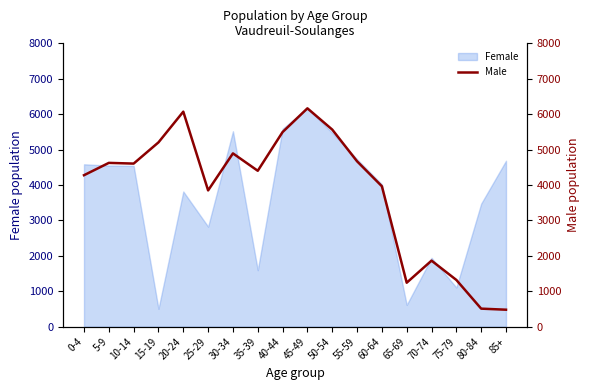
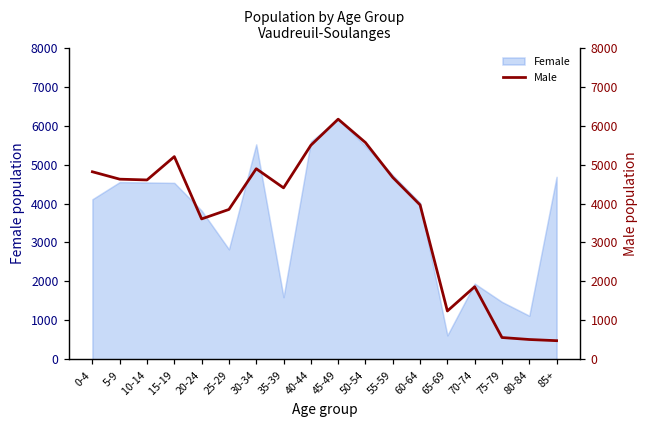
  {
    "Female": {
-     "0-4": 4600,
+     "0-4": 4100,
      "5-9": 4600,
      "10-14": 4500,
-     "15-19": 500,
+     "15-19": 4500,
      "20-24": 3800,
      "25-29": 2800,
      "30-34": 5500,
      "35-39": 1600,
      "40-44": 5600,
      "45-49": 6200,
      "50-54": 5500,
      "55-59": 4700,
      "60-64": 4000,
      "65-69": 600,
      "70-74": 1900,
-     "75-79": 1100,
-     "80-84": 3500,
+     "75-79": 1500,
+     "80-84": 1100,
      "85+": 4700
    },
    "Male": {
-     "0-4": 4300,
+     "0-4": 4800,
      "5-9": 4600,
      "10-14": 4600,
      "15-19": 5200,
-     "20-24": 6100,
+     "20-24": 3600,
      "25-29": 3800,
      "30-34": 4900,
      "35-39": 4400,
      "40-44": 5500,
      "45-49": 6200,
      "50-54": 5600,
      "55-59": 4700,
      "60-64": 4000,
      "65-69": 1200,
      "70-74": 1900,
-     "75-79": 1300,
+     "75-79": 600,
      "80-84": 500,
      "85+": 500
    }
  }
